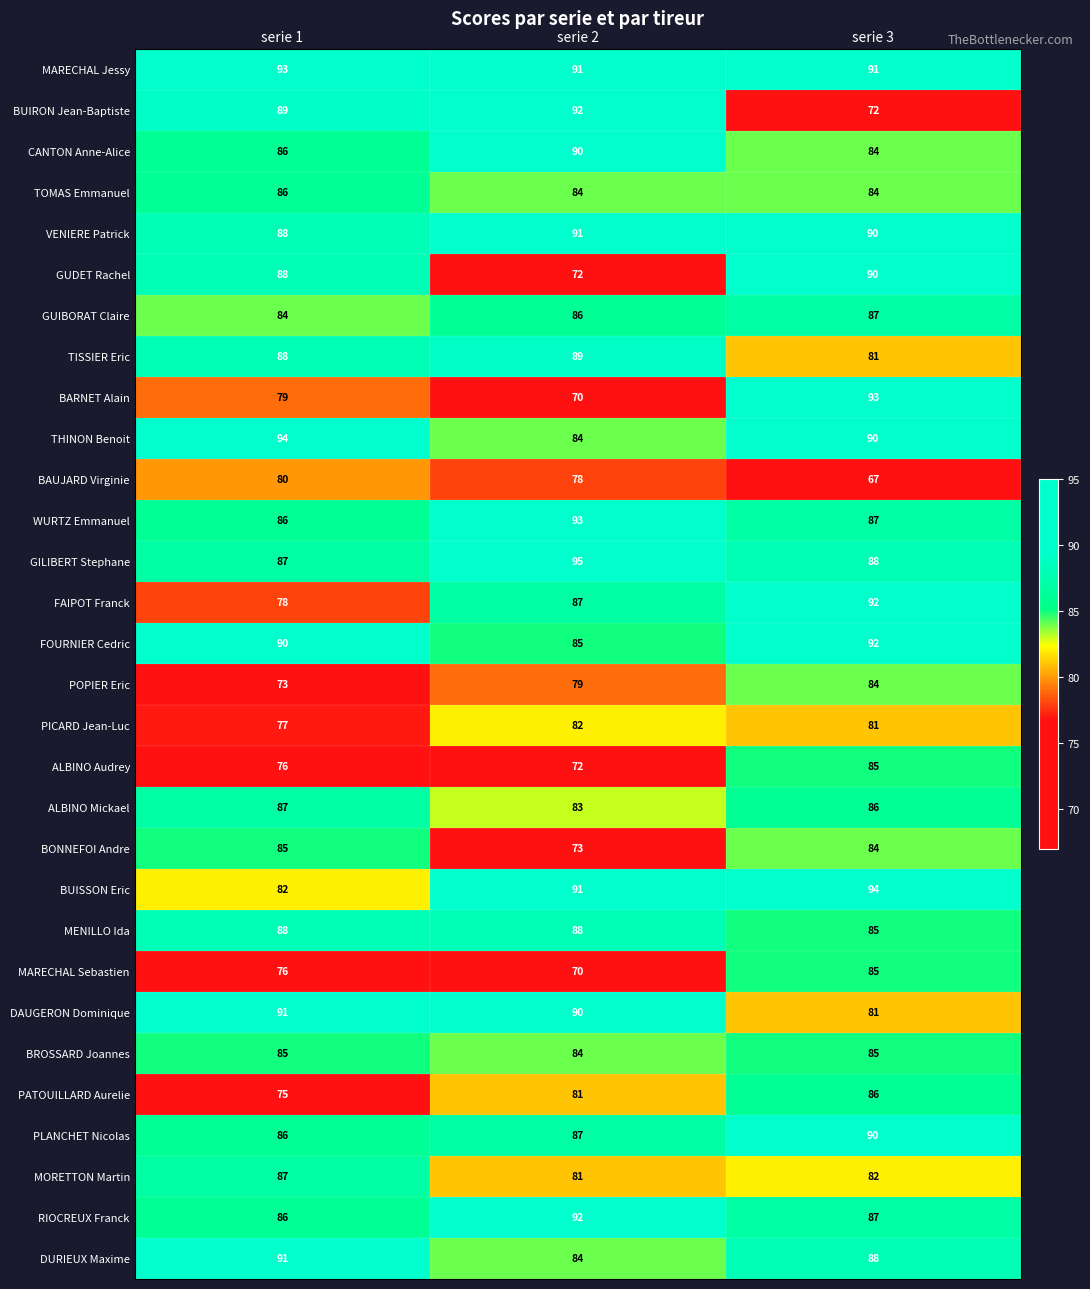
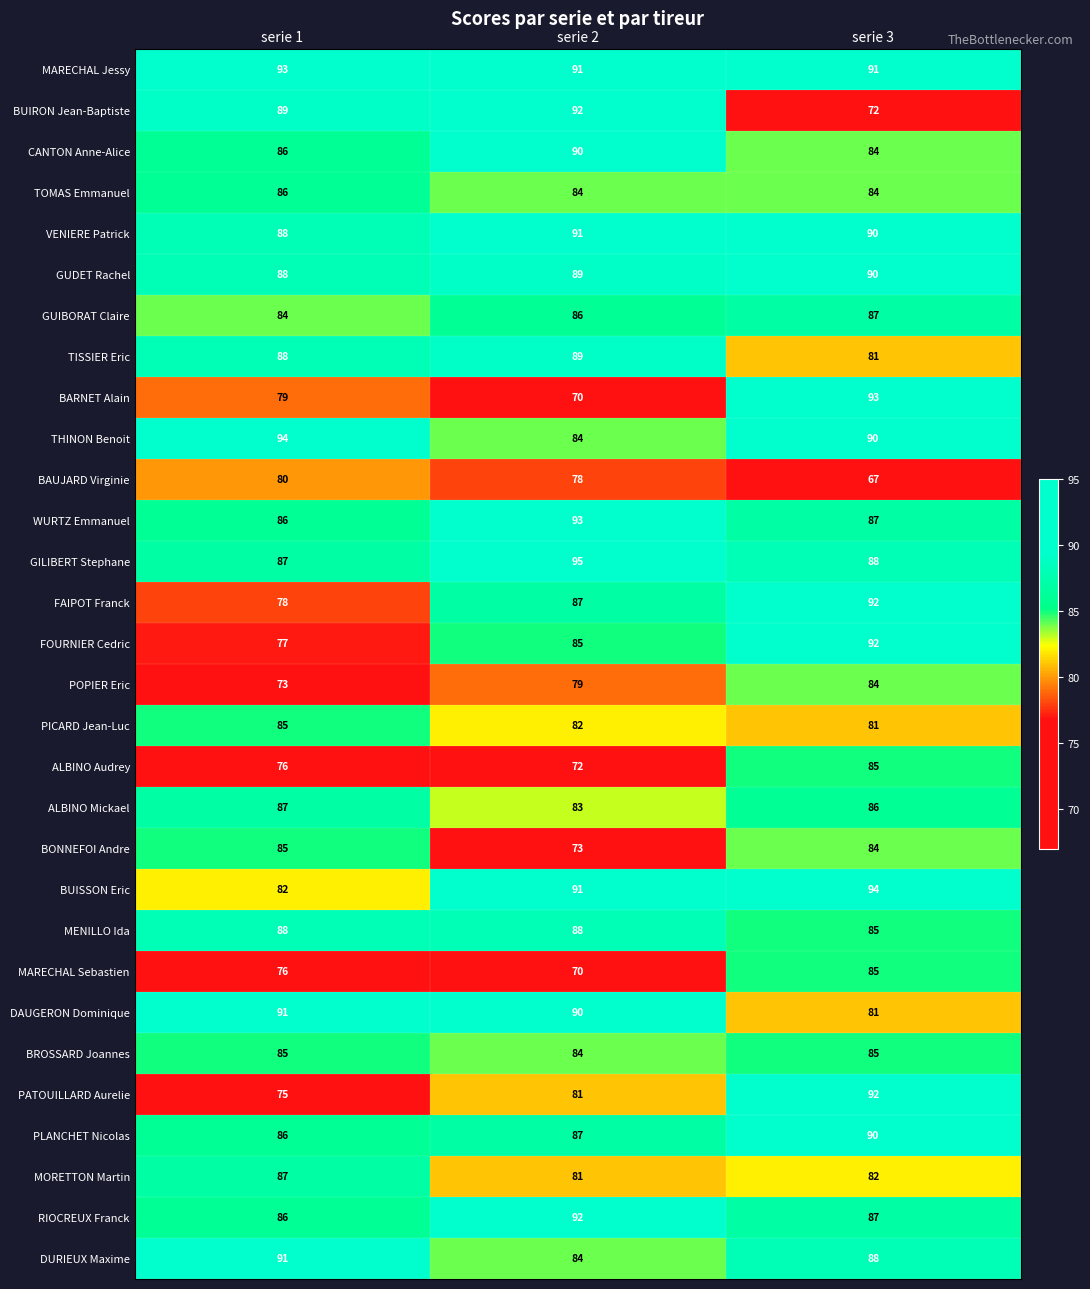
  {
    "MARECHAL Jessy": {
      "serie 1": 93,
      "serie 2": 91,
      "serie 3": 91
    },
    "BUIRON Jean-Baptiste": {
      "serie 1": 89,
      "serie 2": 92,
      "serie 3": 72
    },
    "CANTON Anne-Alice": {
      "serie 1": 86,
      "serie 2": 90,
      "serie 3": 84
    },
    "TOMAS Emmanuel": {
      "serie 1": 86,
      "serie 2": 84,
      "serie 3": 84
    },
    "VENIERE Patrick": {
      "serie 1": 88,
      "serie 2": 91,
      "serie 3": 90
    },
    "GUDET Rachel": {
      "serie 1": 88,
-     "serie 2": 72,
+     "serie 2": 89,
      "serie 3": 90
    },
    "GUIBORAT Claire": {
      "serie 1": 84,
      "serie 2": 86,
      "serie 3": 87
    },
    "TISSIER Eric": {
      "serie 1": 88,
      "serie 2": 89,
      "serie 3": 81
    },
    "BARNET Alain": {
      "serie 1": 79,
      "serie 2": 70,
      "serie 3": 93
    },
    "THINON Benoit": {
      "serie 1": 94,
      "serie 2": 84,
      "serie 3": 90
    },
    "BAUJARD Virginie": {
      "serie 1": 80,
      "serie 2": 78,
      "serie 3": 67
    },
    "WURTZ Emmanuel": {
      "serie 1": 86,
      "serie 2": 93,
      "serie 3": 87
    },
    "GILIBERT Stephane": {
      "serie 1": 87,
      "serie 2": 95,
      "serie 3": 88
    },
    "FAIPOT Franck": {
      "serie 1": 78,
      "serie 2": 87,
      "serie 3": 92
    },
    "FOURNIER Cedric": {
-     "serie 1": 90,
+     "serie 1": 77,
      "serie 2": 85,
      "serie 3": 92
    },
    "POPIER Eric": {
      "serie 1": 73,
      "serie 2": 79,
      "serie 3": 84
    },
    "PICARD Jean-Luc": {
-     "serie 1": 77,
+     "serie 1": 85,
      "serie 2": 82,
      "serie 3": 81
    },
    "ALBINO Audrey": {
      "serie 1": 76,
      "serie 2": 72,
      "serie 3": 85
    },
    "ALBINO Mickael": {
      "serie 1": 87,
      "serie 2": 83,
      "serie 3": 86
    },
    "BONNEFOI Andre": {
      "serie 1": 85,
      "serie 2": 73,
      "serie 3": 84
    },
    "BUISSON Eric": {
      "serie 1": 82,
      "serie 2": 91,
      "serie 3": 94
    },
    "MENILLO Ida": {
      "serie 1": 88,
      "serie 2": 88,
      "serie 3": 85
    },
    "MARECHAL Sebastien": {
      "serie 1": 76,
      "serie 2": 70,
      "serie 3": 85
    },
    "DAUGERON Dominique": {
      "serie 1": 91,
      "serie 2": 90,
      "serie 3": 81
    },
    "BROSSARD Joannes": {
      "serie 1": 85,
      "serie 2": 84,
      "serie 3": 85
    },
    "PATOUILLARD Aurelie": {
      "serie 1": 75,
      "serie 2": 81,
-     "serie 3": 86
+     "serie 3": 92
    },
    "PLANCHET Nicolas": {
      "serie 1": 86,
      "serie 2": 87,
      "serie 3": 90
    },
    "MORETTON Martin": {
      "serie 1": 87,
      "serie 2": 81,
      "serie 3": 82
    },
    "RIOCREUX Franck": {
      "serie 1": 86,
      "serie 2": 92,
      "serie 3": 87
    },
    "DURIEUX Maxime": {
      "serie 1": 91,
      "serie 2": 84,
      "serie 3": 88
    }
  }
